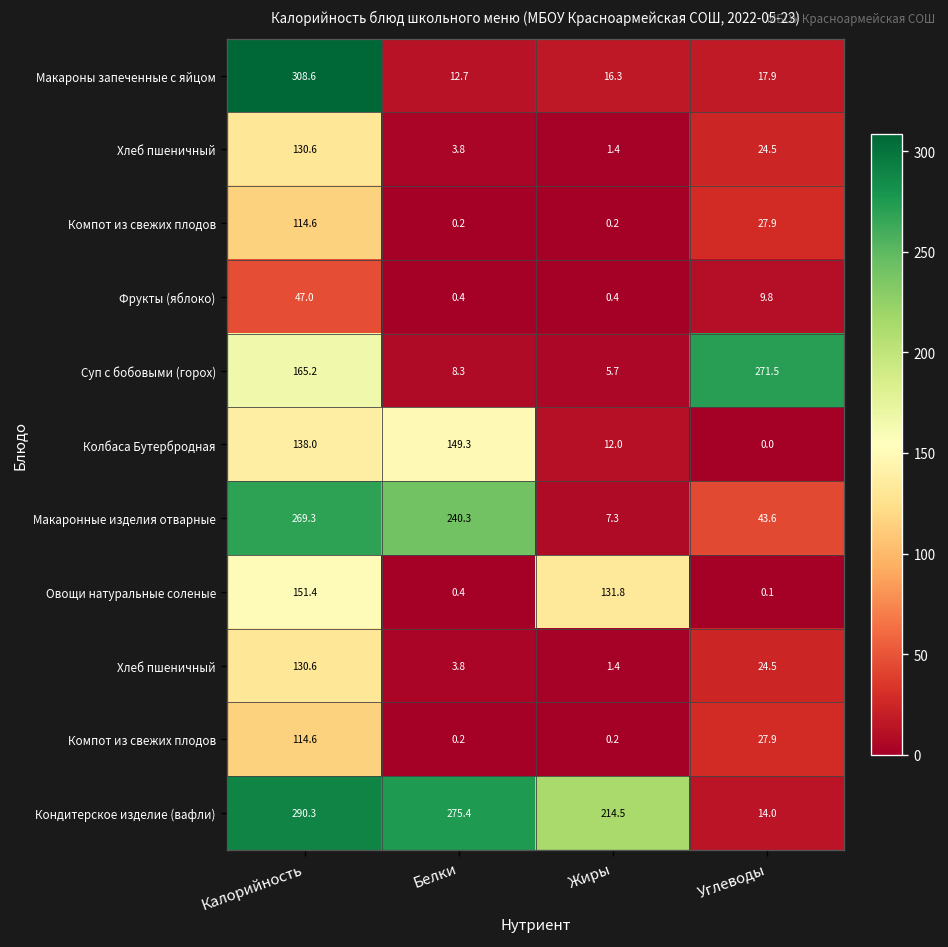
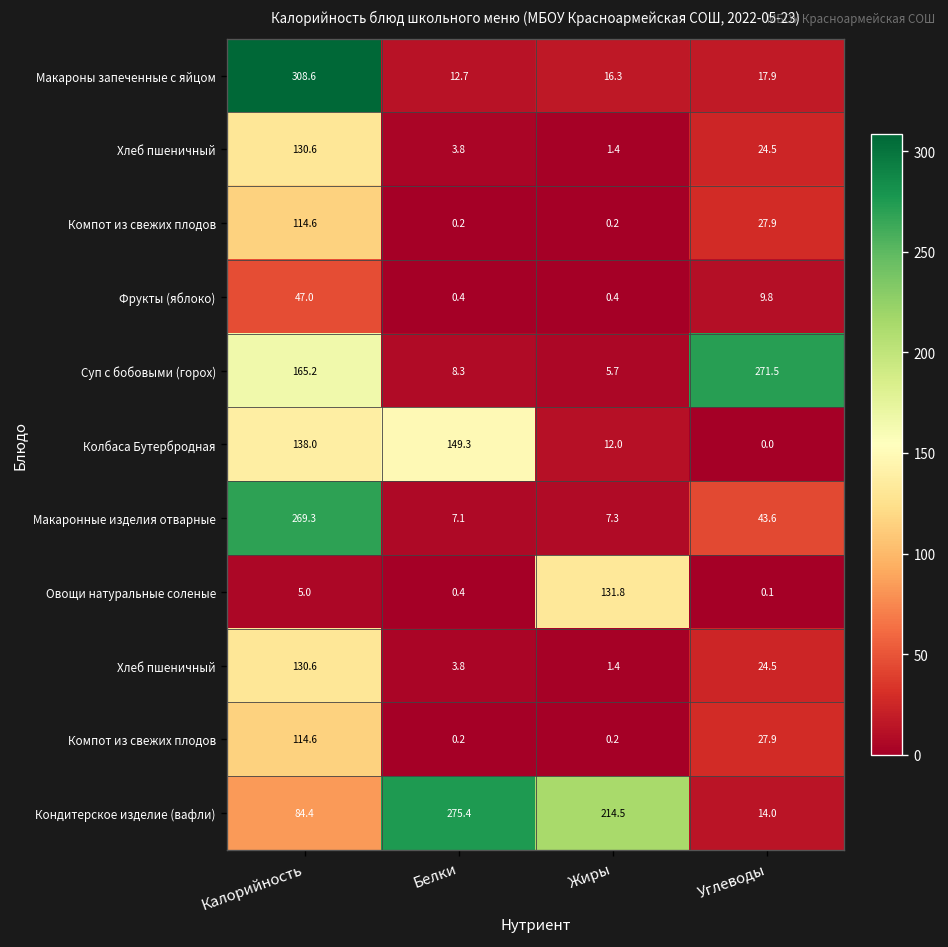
  {
    "Макароны запеченные с яйцом": {
      "Калорийность": 308.6,
      "Белки": 12.7,
      "Жиры": 16.3,
      "Углеводы": 17.9
    },
    "Фрукты (яблоко)": {
      "Калорийность": 47.0,
      "Белки": 0.4,
      "Жиры": 0.4,
      "Углеводы": 9.8
    },
    "Суп с бобовыми (горох)": {
      "Калорийность": 165.2,
      "Белки": 8.3,
      "Жиры": 5.7,
      "Углеводы": 271.5
    },
    "Колбаса Бутербродная": {
      "Калорийность": 138.0,
      "Белки": 149.3,
      "Жиры": 12.0,
      "Углеводы": 0.0
    },
    "Макаронные изделия отварные": {
      "Калорийность": 269.3,
-     "Белки": 240.3,
+     "Белки": 7.1,
      "Жиры": 7.3,
      "Углеводы": 43.6
    },
    "Овощи натуральные соленые": {
-     "Калорийность": 151.4,
+     "Калорийность": 5.0,
      "Белки": 0.4,
      "Жиры": 131.8,
      "Углеводы": 0.1
    },
    "Кондитерское изделие (вафли)": {
-     "Калорийность": 290.3,
+     "Калорийность": 84.4,
      "Белки": 275.4,
      "Жиры": 214.5,
      "Углеводы": 14.0
    }
  }
